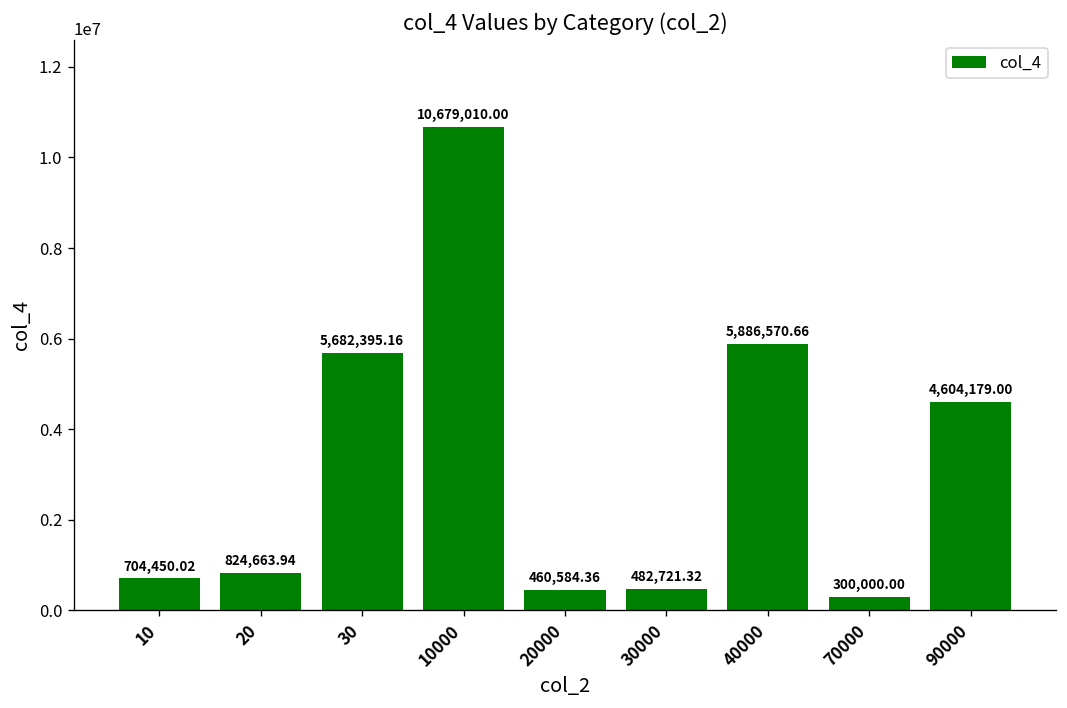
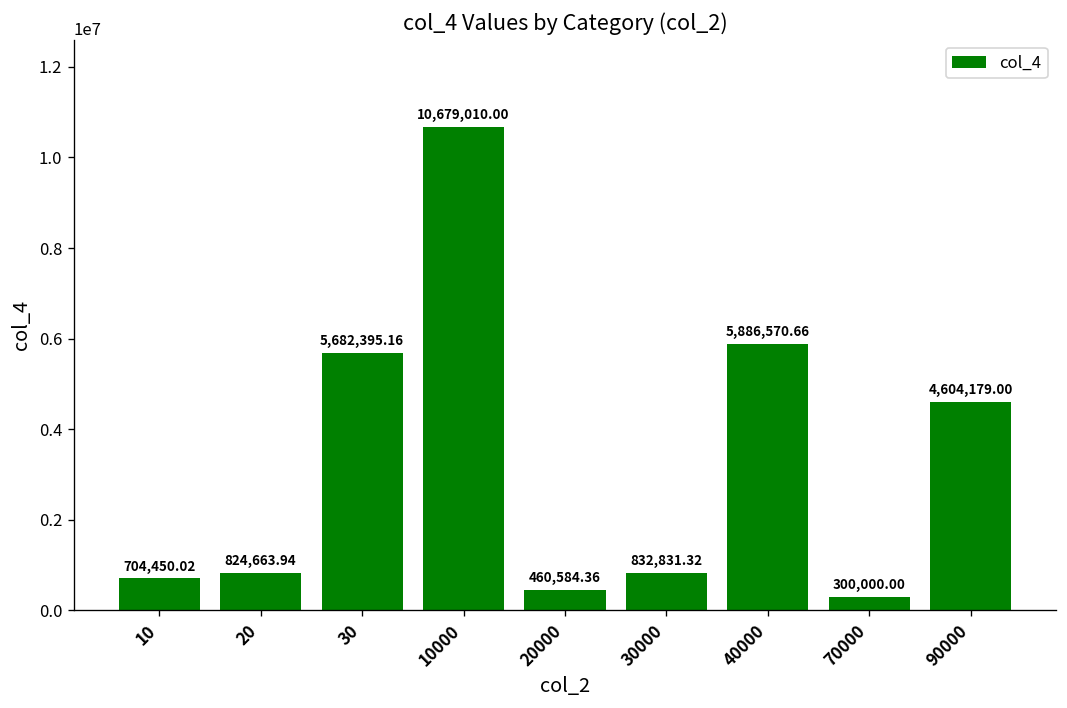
  {
    "10": "704,450.02",
    "20": "824,663.94",
    "30": "5,682,395.16",
    "10000": "10,679,010.00",
    "20000": "460,584.36",
-   "30000": "482,721.32",
+   "30000": "832,831.32",
    "40000": "5,886,570.66",
    "70000": "300,000.00",
    "90000": "4,604,179.00"
  }
